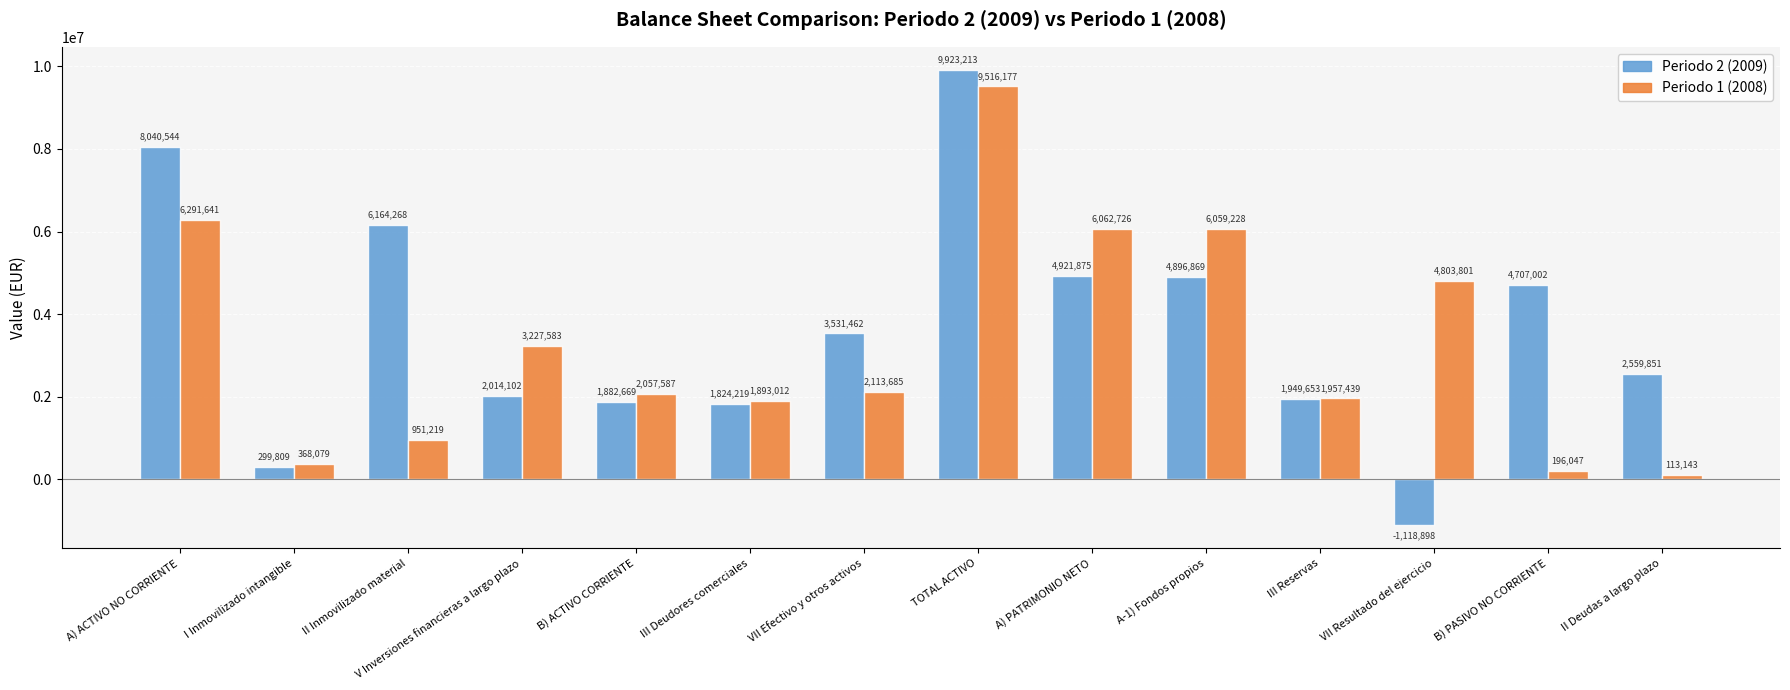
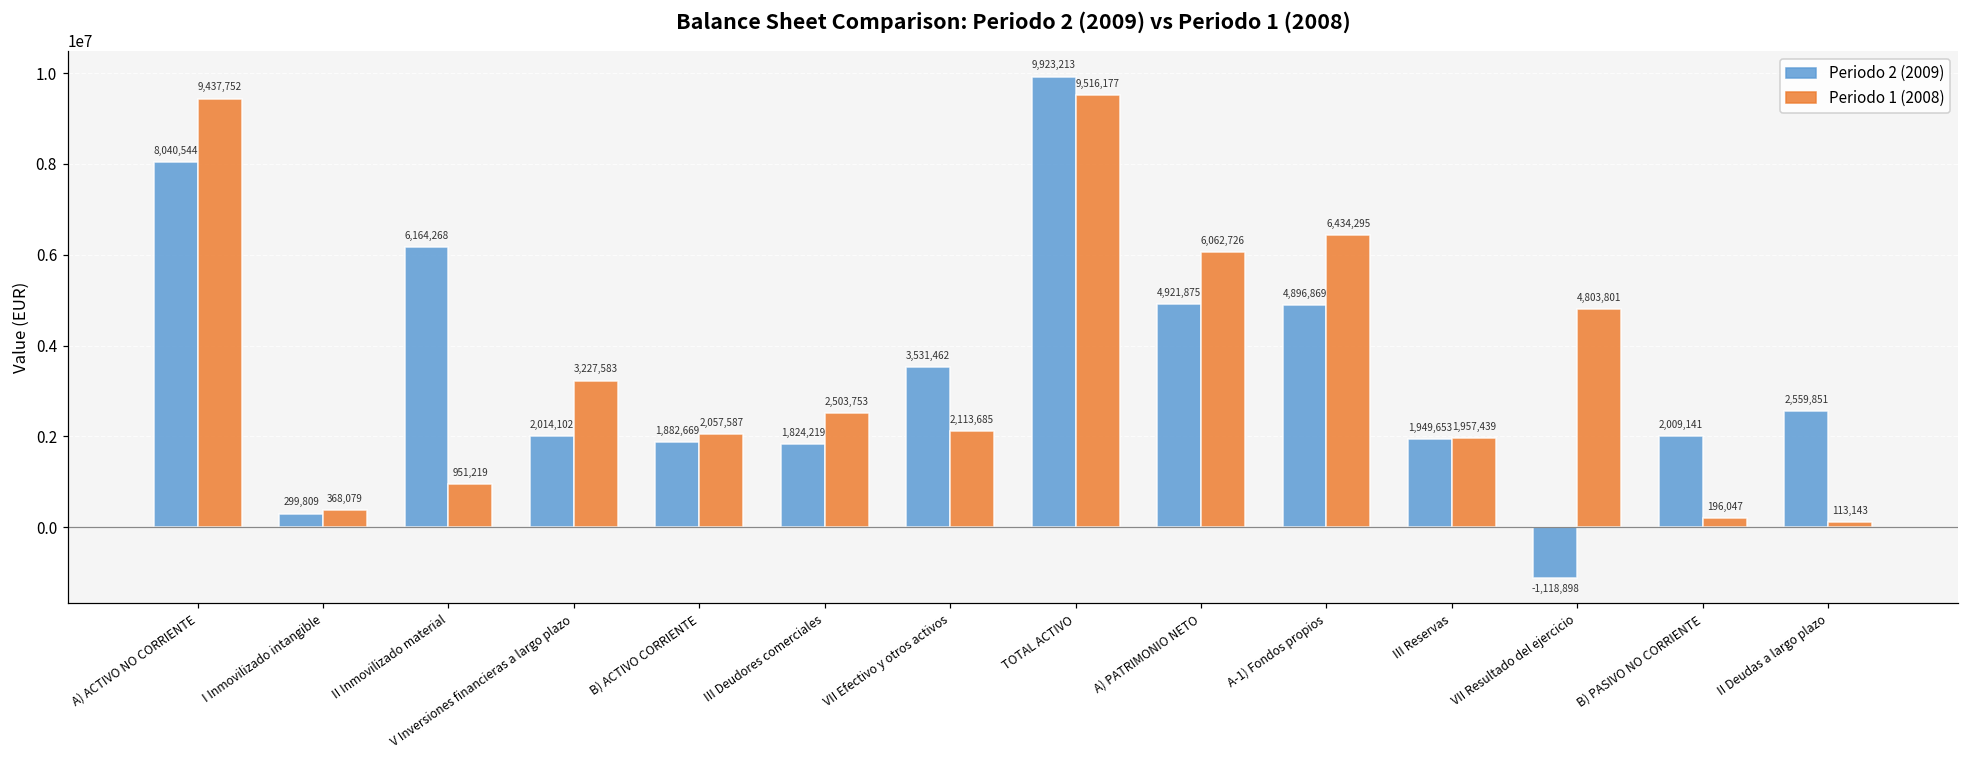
  {
    "Periodo 2 (2009)": {
      "A) ACTIVO NO CORRIENTE": "8,040,544",
      "I Inmovilizado intangible": "299,809",
      "II Inmovilizado material": "6,164,268",
      "V Inversiones financieras a largo plazo": "2,014,102",
      "B) ACTIVO CORRIENTE": "1,882,669",
      "III Deudores comerciales": "1,824,219",
      "VII Efectivo y otros activos": "3,531,462",
      "TOTAL ACTIVO": "9,923,213",
      "A) PATRIMONIO NETO": "4,921,875",
      "A-1) Fondos propios": "4,896,869",
      "III Reservas": "1,949,653",
      "VII Resultado del ejercicio": "-1,118,898",
-     "B) PASIVO NO CORRIENTE": "4,707,002",
+     "B) PASIVO NO CORRIENTE": "2,009,141",
      "II Deudas a largo plazo": "2,559,851"
    },
    "Periodo 1 (2008)": {
-     "A) ACTIVO NO CORRIENTE": "6,291,641",
+     "A) ACTIVO NO CORRIENTE": "9,437,752",
      "I Inmovilizado intangible": "368,079",
      "II Inmovilizado material": "951,219",
      "V Inversiones financieras a largo plazo": "3,227,583",
      "B) ACTIVO CORRIENTE": "2,057,587",
-     "III Deudores comerciales": "1,893,012",
+     "III Deudores comerciales": "2,503,753",
      "VII Efectivo y otros activos": "2,113,685",
      "TOTAL ACTIVO": "9,516,177",
      "A) PATRIMONIO NETO": "6,062,726",
-     "A-1) Fondos propios": "6,059,228",
+     "A-1) Fondos propios": "6,434,295",
      "III Reservas": "1,957,439",
      "VII Resultado del ejercicio": "4,803,801",
      "B) PASIVO NO CORRIENTE": "196,047",
      "II Deudas a largo plazo": "113,143"
    }
  }
